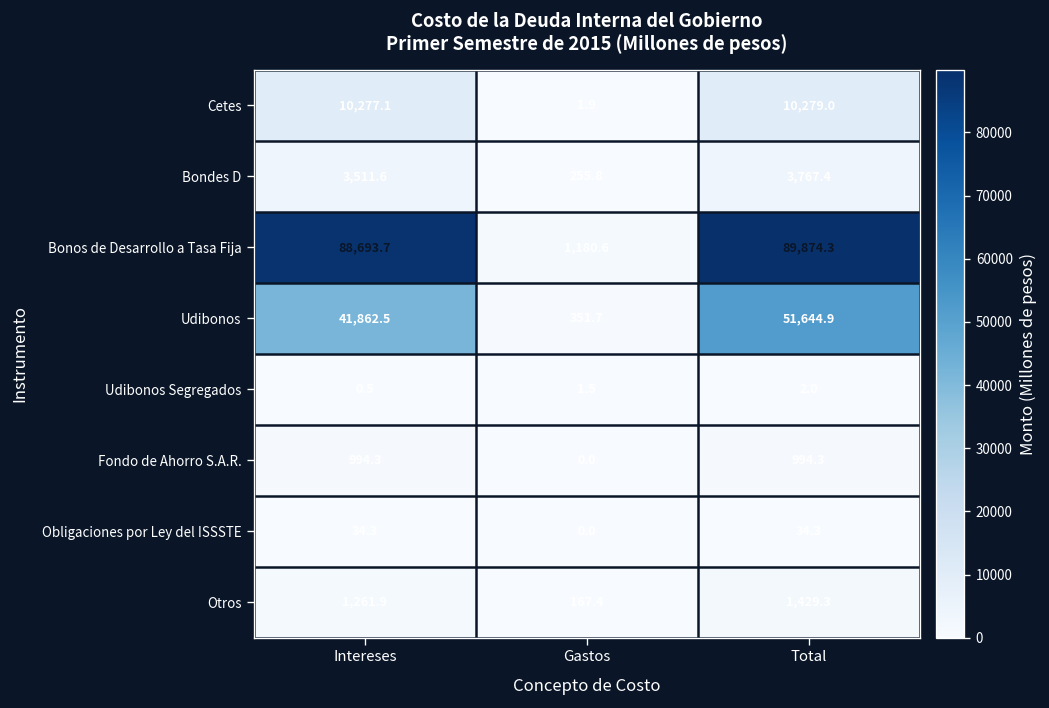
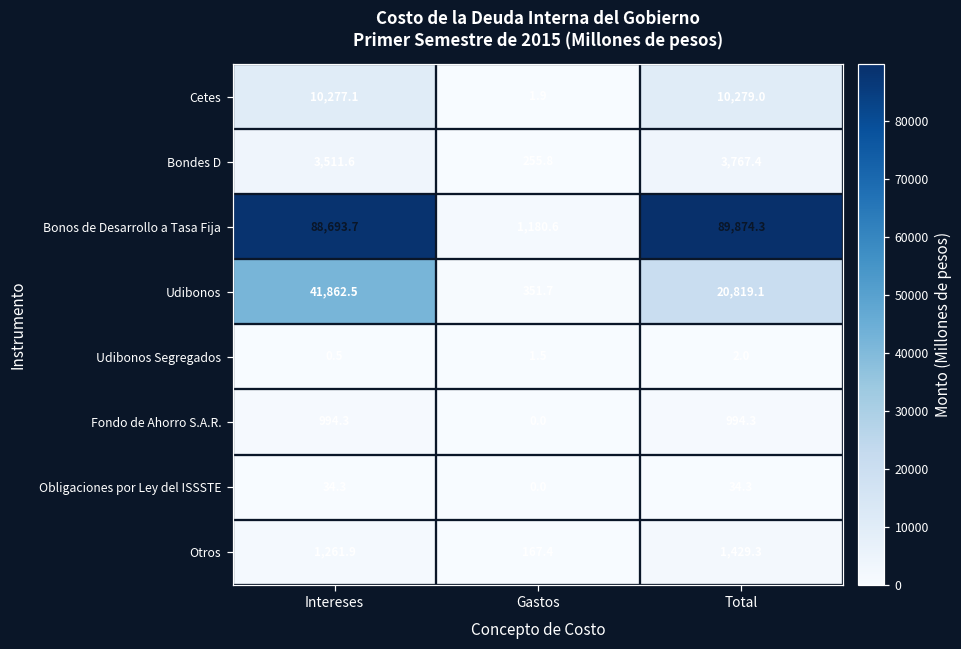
  {
    "Bonos de Desarrollo a Tasa Fija": {
      "Intereses": "88,693.7",
      "Total": "89,874.3"
    },
    "Udibonos": {
      "Intereses": "41,862.5",
-     "Total": "51,644.9"
+     "Total": "20,819.1"
    }
  }
